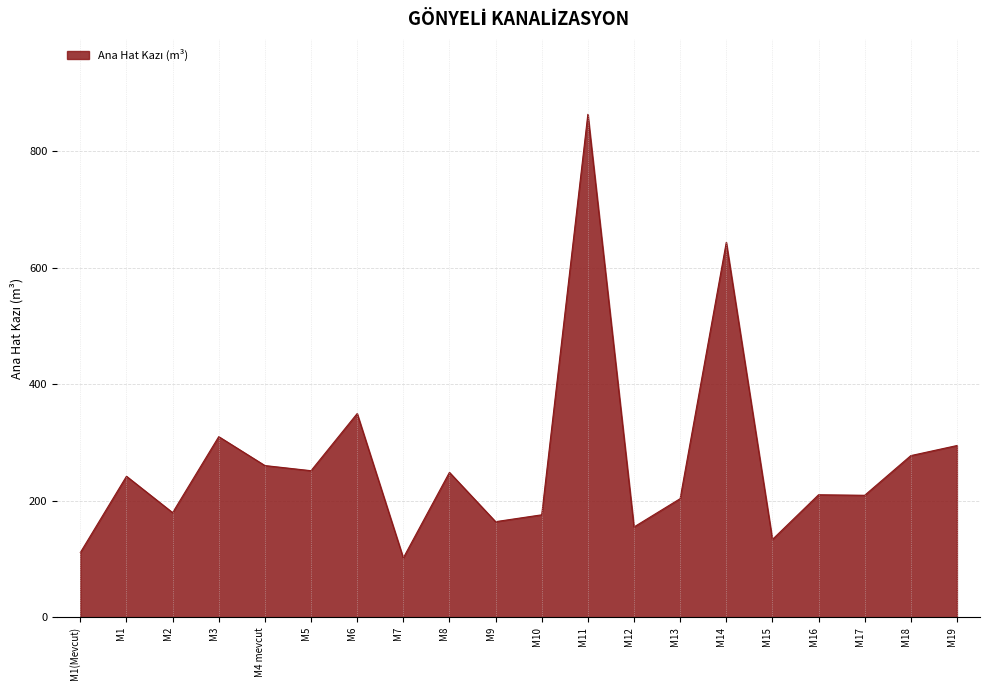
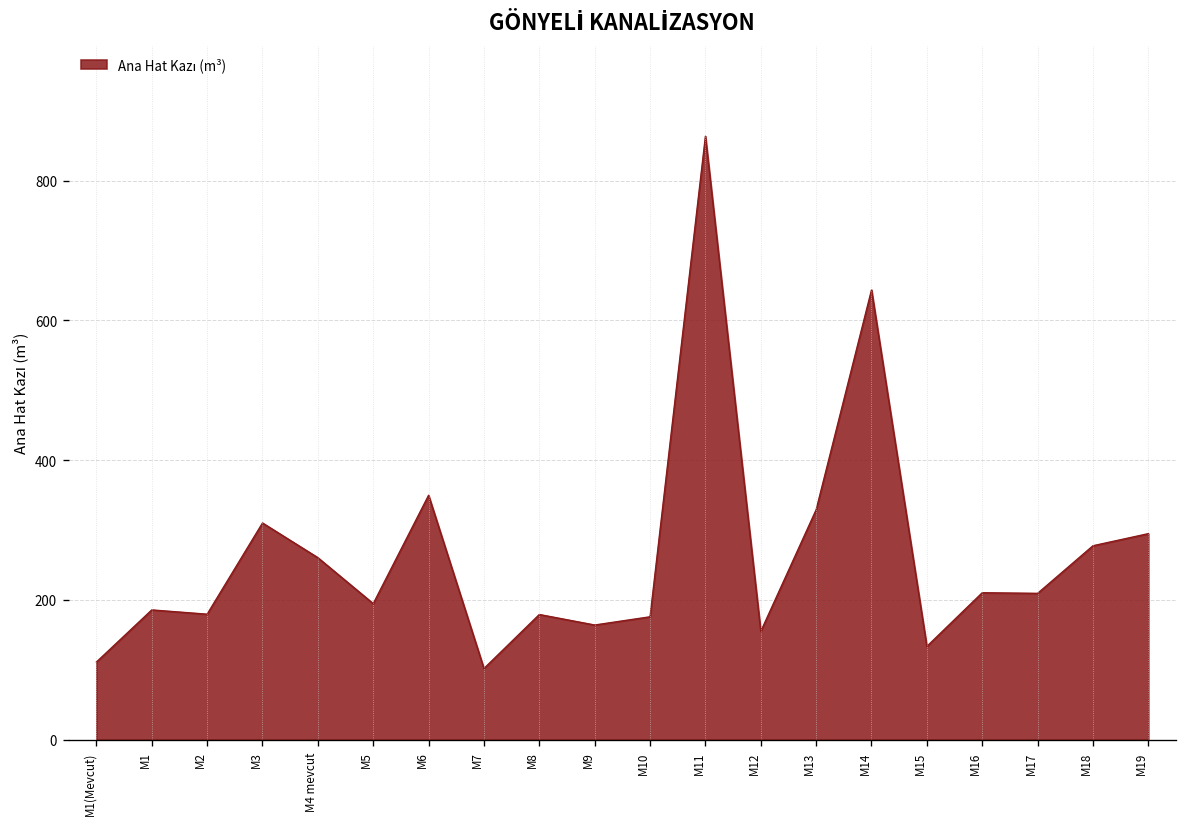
  {
    "M1(Mevcut)": 110,
-   "M1": 240,
+   "M1": 190,
    "M2": 180,
    "M3": 310,
    "M4 mevcut": 260,
-   "M5": 250,
+   "M5": 190,
    "M6": 350,
    "M7": 100,
-   "M8": 250,
+   "M8": 180,
    "M9": 160,
    "M10": 180,
    "M11": 860,
    "M12": 150,
-   "M13": 200,
+   "M13": 330,
    "M14": 640,
    "M15": 130,
    "M16": 210,
    "M17": 210,
    "M18": 280,
    "M19": 290
  }
